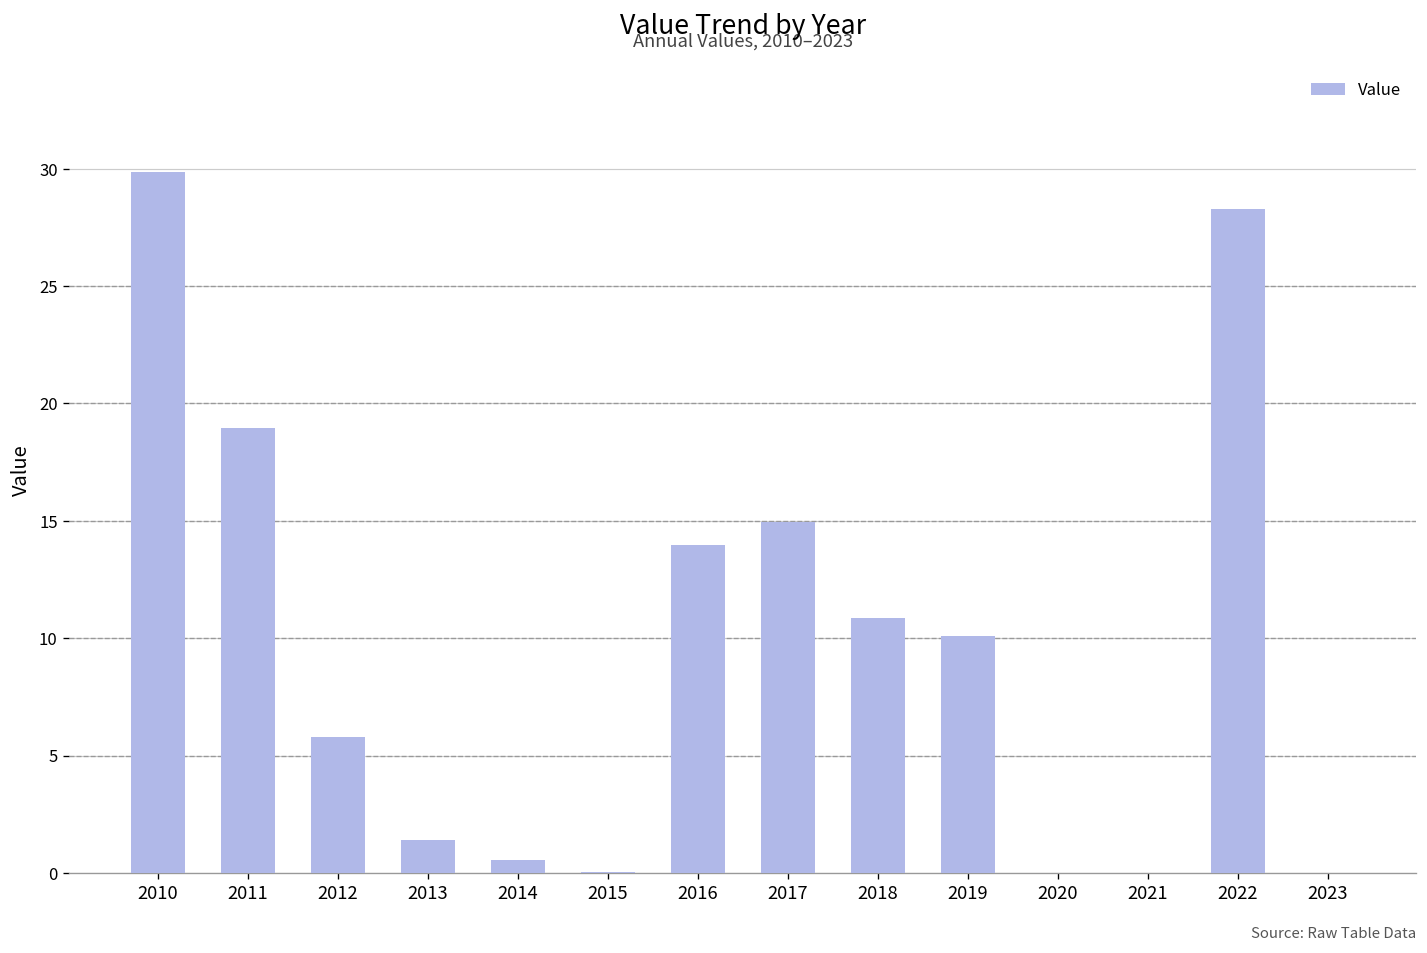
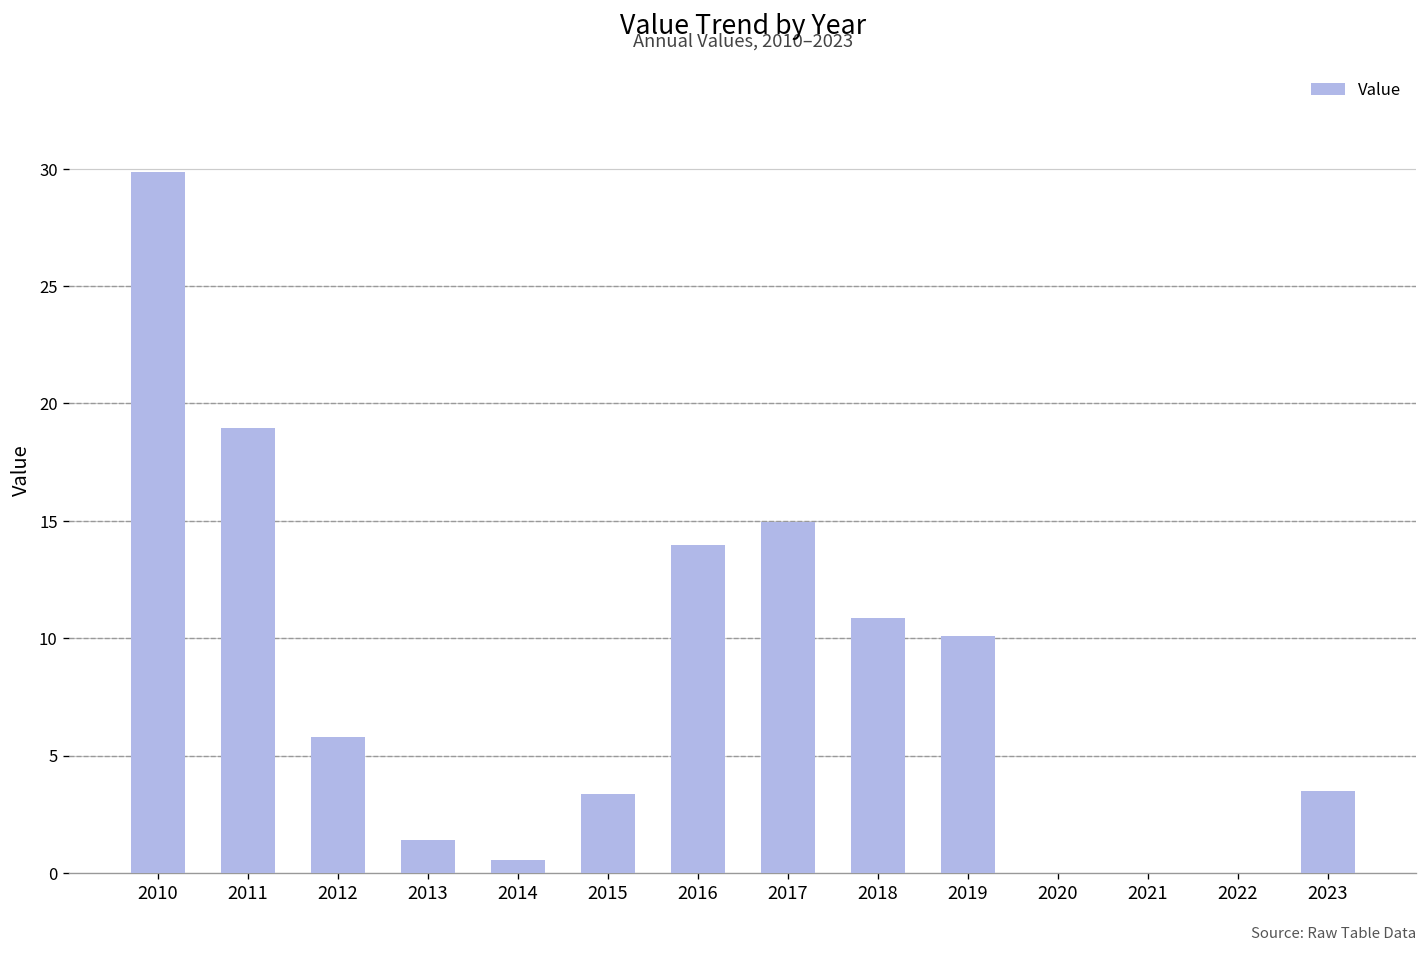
  {
    "2010": 29.9,
    "2011": 18.9,
    "2012": 5.8,
    "2013": 1.4,
    "2014": 0.5,
-   "2015": 0.1,
+   "2015": 3.4,
    "2016": 14.0,
    "2017": 15.0,
    "2018": 10.8,
    "2019": 10.1,
    "2020": 0.0,
    "2021": 0.0,
-   "2022": 28.3,
-   "2023": 0.0
+   "2022": 0.0,
+   "2023": 3.5
  }
